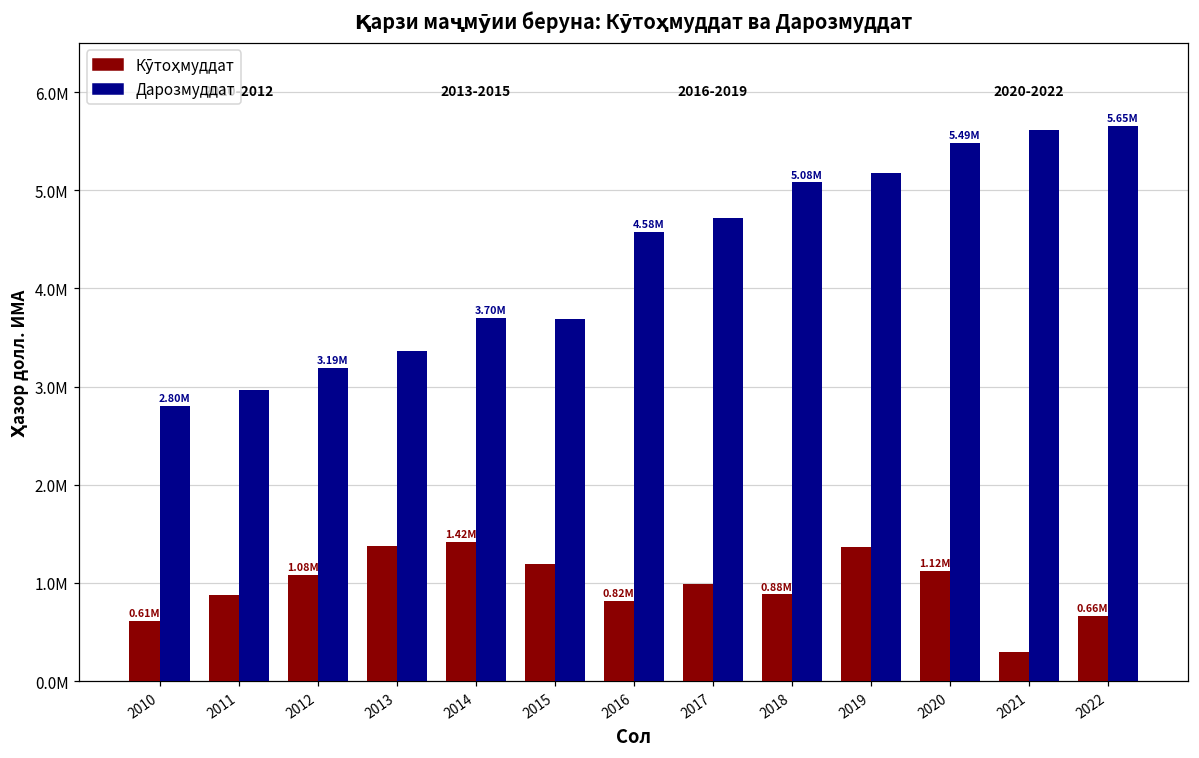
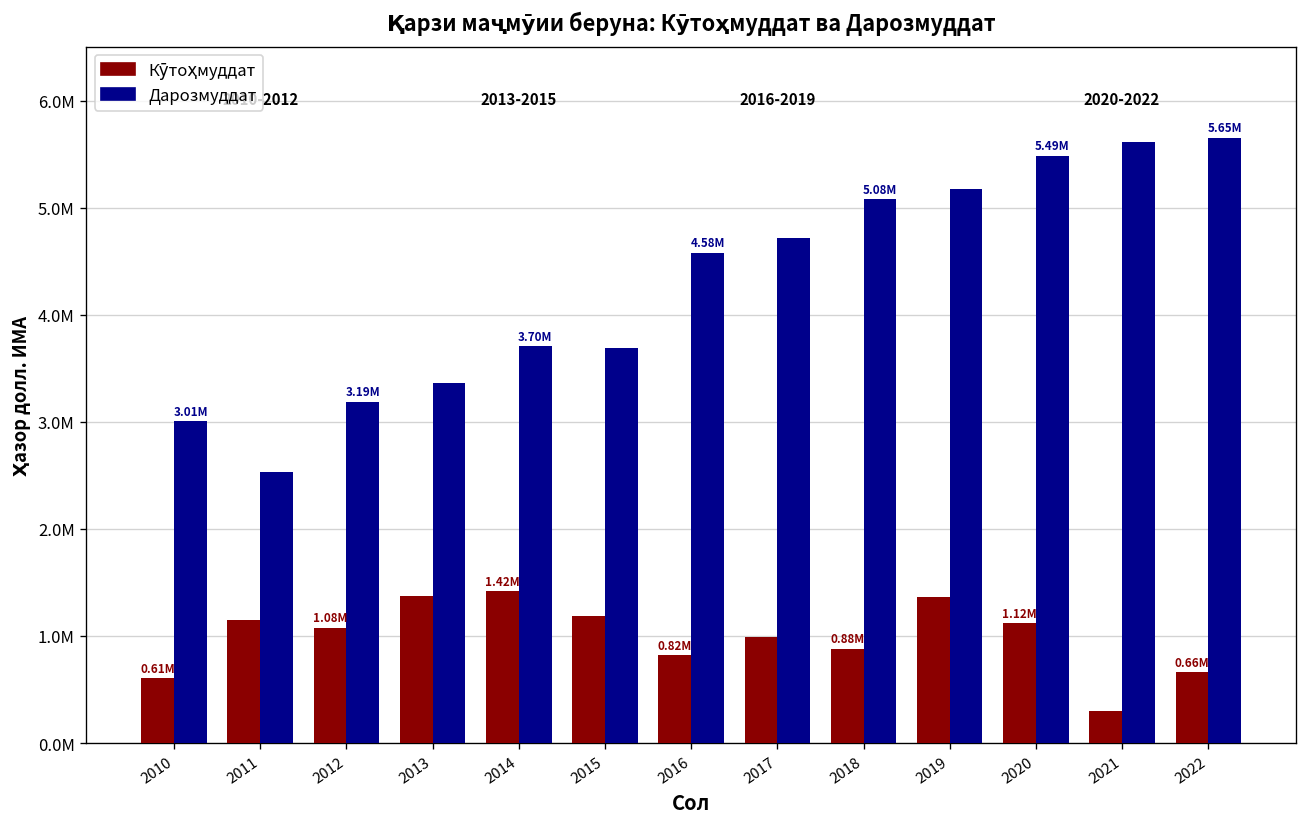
  {
    "Кӯтоҳмуддат": {
-     "2011": "900000",
+     "2011": "1100000",
      "2013": "1400000",
      "2015": "1200000",
      "2017": "1000000",
      "2019": "1400000",
      "2021": "300000"
    },
    "Дарозмуддат": {
-     "2010": "2.80M",
-     "2011": "3000000",
+     "2010": "3.01M",
+     "2011": "2500000",
      "2012": "3.19M",
      "2014": "3.70M",
      "2016": "4.58M",
      "2018": "5.08M",
      "2020": "5.49M",
      "2022": "5.65M"
    }
  }
